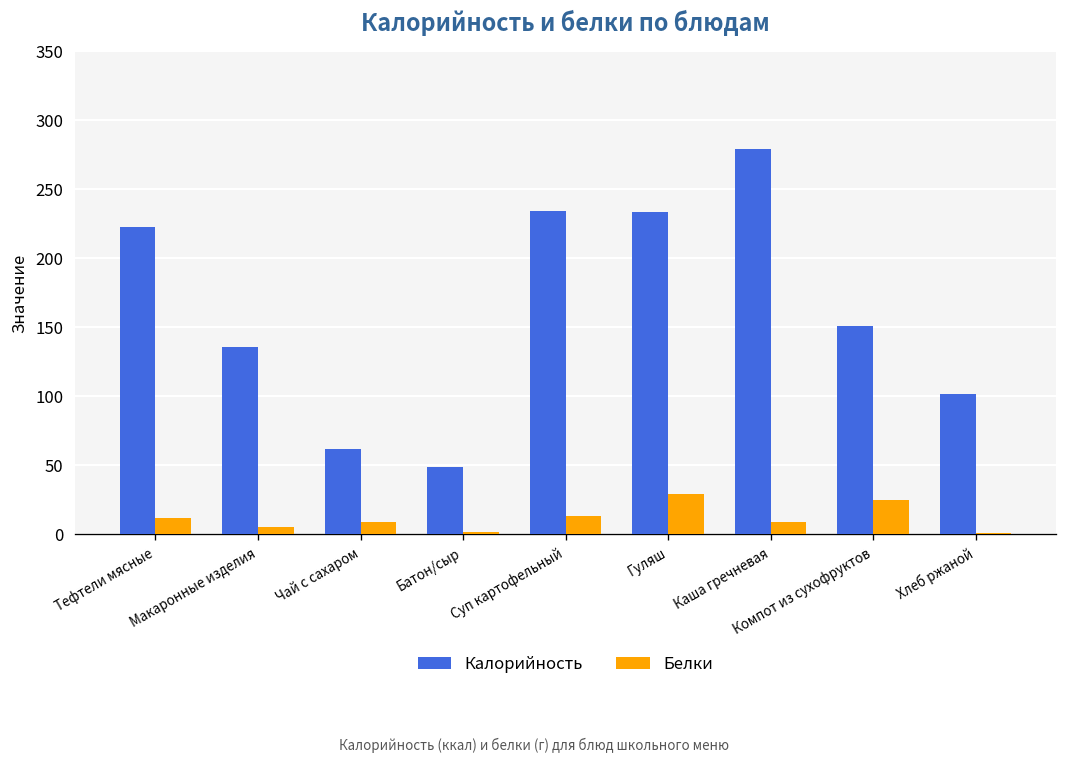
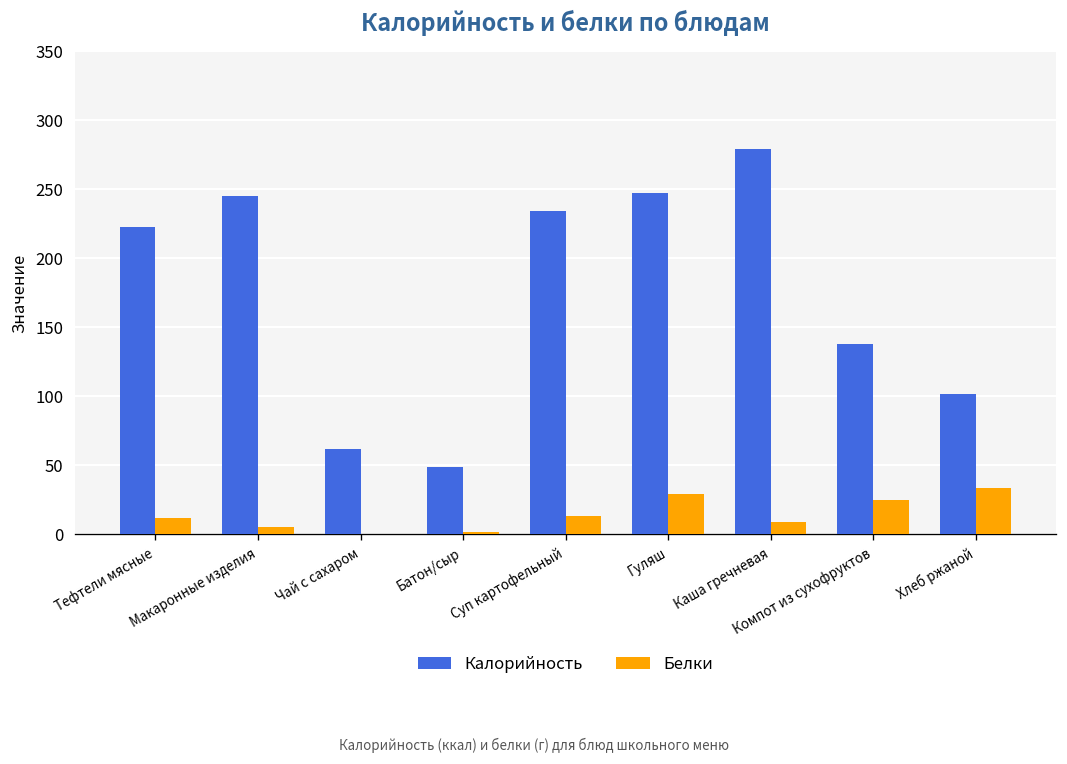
  {
    "Калорийность": {
      "Тефтели мясные": 223,
-     "Макаронные изделия": 136,
+     "Макаронные изделия": 245,
      "Чай с сахаром": 62,
      "Батон/сыр": 49,
      "Суп картофельный": 234,
-     "Гуляш": 233,
+     "Гуляш": 247,
      "Каша гречневая": 279,
-     "Компот из сухофруктов": 151,
+     "Компот из сухофруктов": 138,
      "Хлеб ржаной": 102
    },
    "Белки": {
      "Тефтели мясные": 12,
      "Макаронные изделия": 5,
-     "Чай с сахаром": 9,
+     "Чай с сахаром": 0,
      "Суп картофельный": 14,
      "Гуляш": 29,
      "Каша гречневая": 9,
      "Компот из сухофруктов": 25,
-     "Хлеб ржаной": 1
+     "Хлеб ржаной": 34
    }
  }
